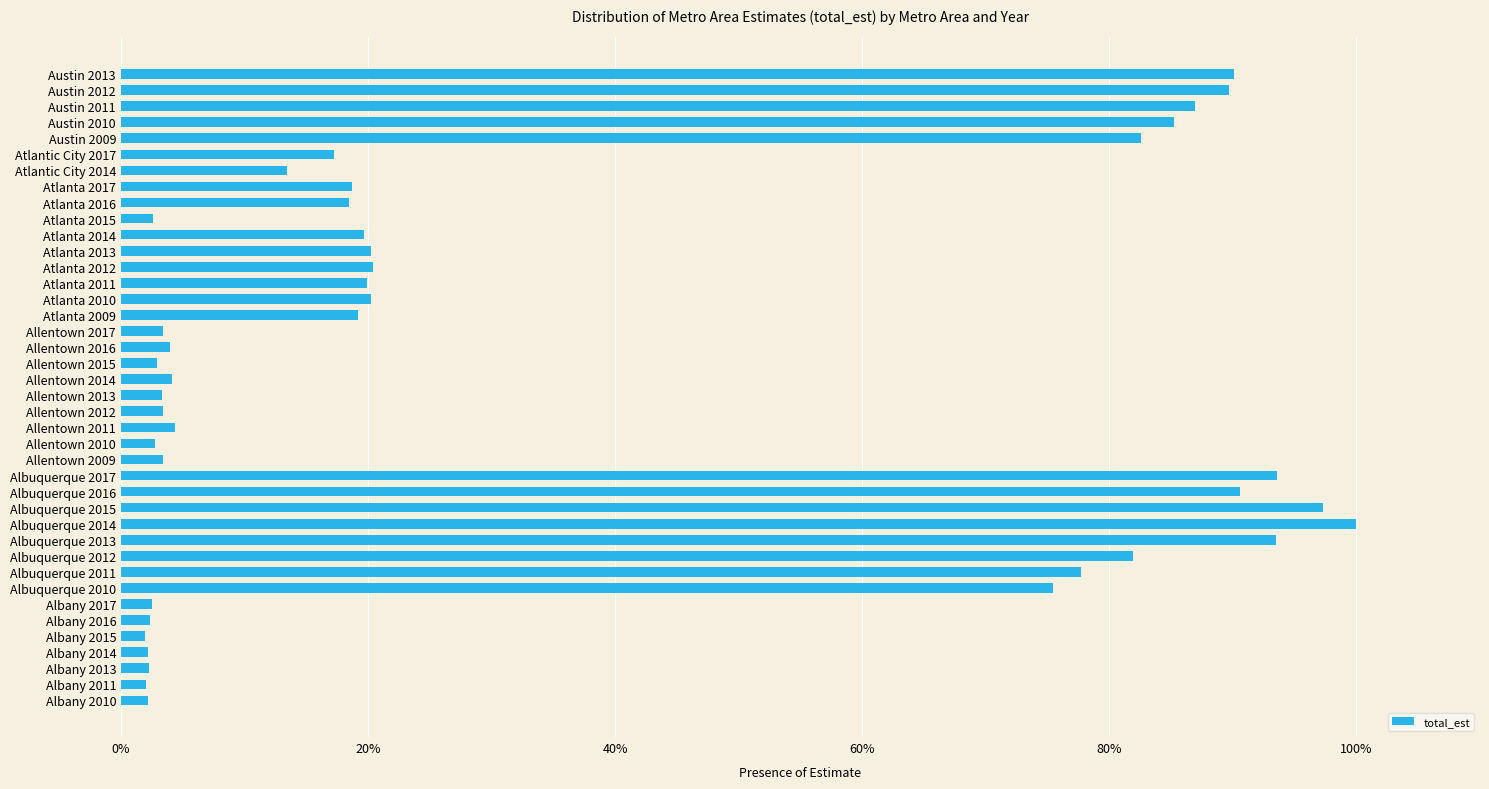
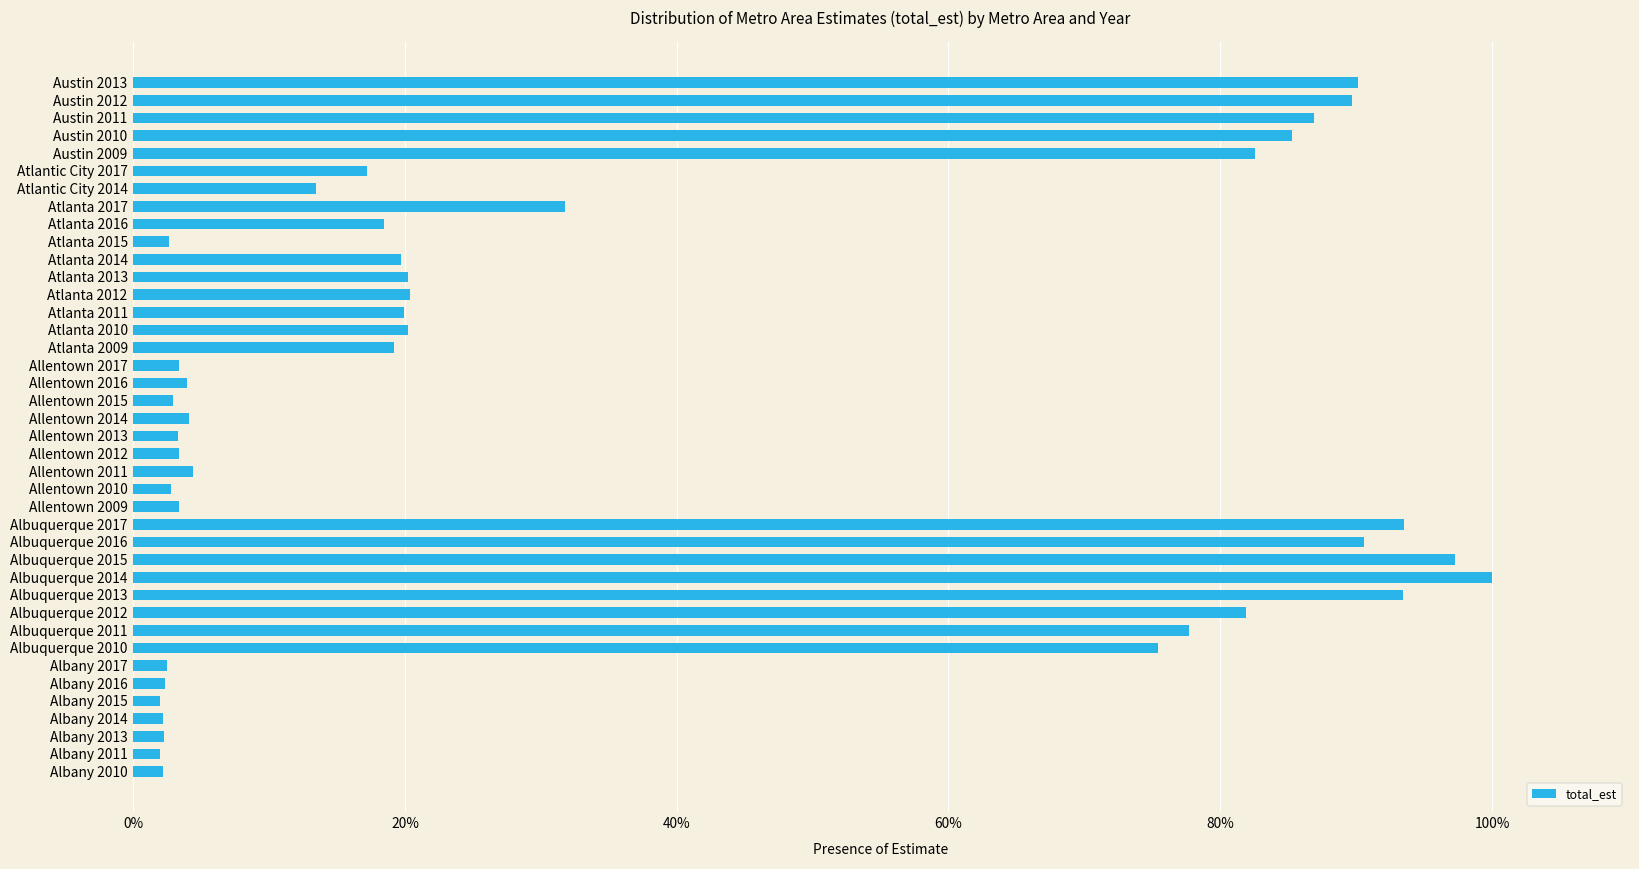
  {
    "Austin 2013": "90.1%",
    "Austin 2012": "89.7%",
    "Austin 2011": "86.9%",
    "Austin 2010": "85.3%",
    "Austin 2009": "82.5%",
    "Atlantic City 2017": "17.2%",
    "Atlantic City 2014": "13.4%",
-   "Atlanta 2017": "18.7%",
+   "Atlanta 2017": "31.7%",
    "Atlanta 2016": "18.4%",
    "Atlanta 2015": "2.6%",
    "Atlanta 2014": "19.7%",
    "Atlanta 2013": "20.2%",
    "Atlanta 2012": "20.4%",
    "Atlanta 2011": "19.9%",
    "Atlanta 2010": "20.2%",
    "Atlanta 2009": "19.2%",
    "Allentown 2017": "3.4%",
    "Allentown 2016": "4.0%",
    "Allentown 2015": "2.9%",
    "Allentown 2014": "4.1%",
    "Allentown 2013": "3.3%",
    "Allentown 2012": "3.4%",
    "Allentown 2011": "4.4%",
    "Allentown 2010": "2.8%",
    "Allentown 2009": "3.4%",
    "Albuquerque 2017": "93.5%",
    "Albuquerque 2016": "90.5%",
    "Albuquerque 2015": "97.3%",
    "Albuquerque 2014": "100.0%",
    "Albuquerque 2013": "93.5%",
    "Albuquerque 2012": "81.9%",
    "Albuquerque 2011": "77.7%",
    "Albuquerque 2010": "75.4%",
    "Albany 2017": "2.5%",
    "Albany 2016": "2.4%",
    "Albany 2015": "2.0%",
    "Albany 2014": "2.2%",
    "Albany 2013": "2.3%",
    "Albany 2011": "2.0%",
    "Albany 2010": "2.2%"
  }
